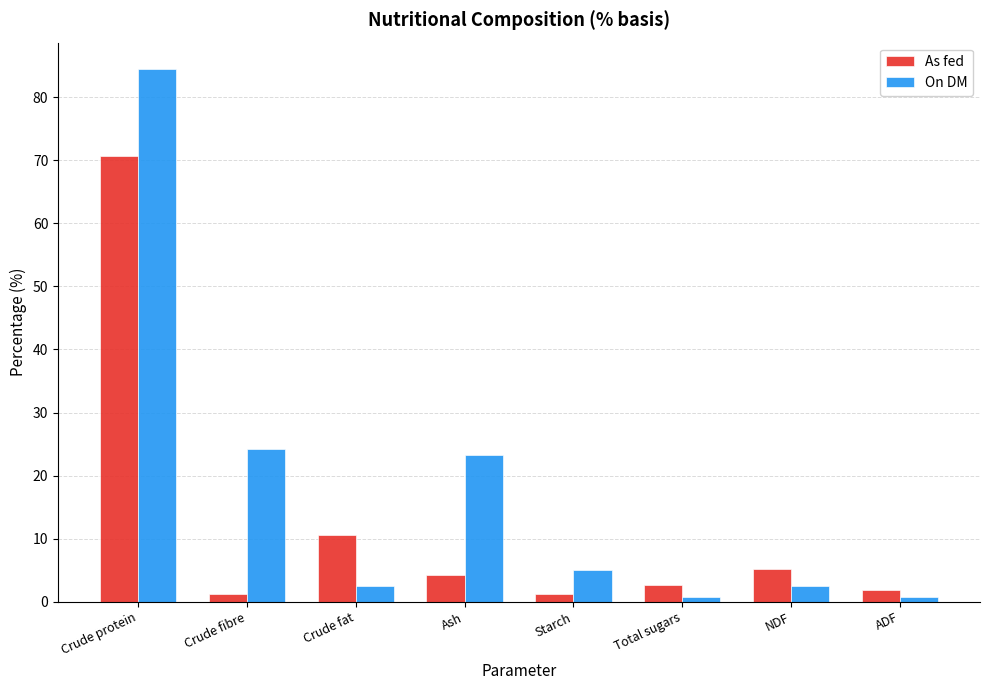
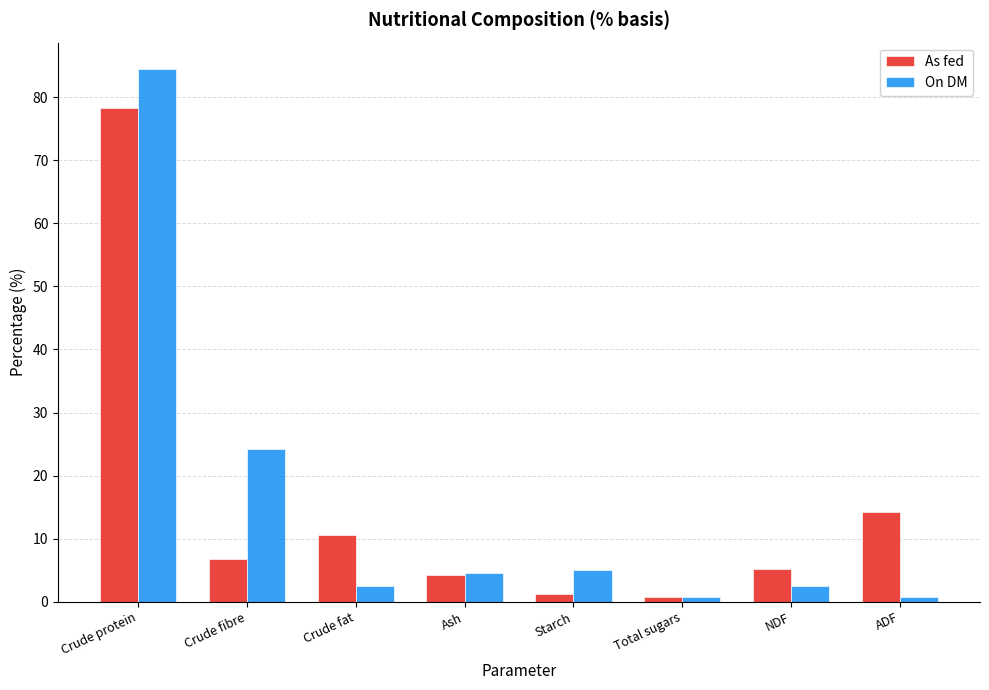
  {
    "As fed": {
-     "Crude protein": 71,
-     "Crude fibre": 1,
+     "Crude protein": 78,
+     "Crude fibre": 7,
      "Crude fat": 11,
      "Ash": 4,
      "Starch": 1,
-     "Total sugars": 3,
+     "Total sugars": 1,
      "NDF": 5,
-     "ADF": 2
+     "ADF": 14
    },
    "On DM": {
      "Crude protein": 84,
      "Crude fibre": 24,
      "Crude fat": 3,
-     "Ash": 23,
+     "Ash": 5,
      "Starch": 5,
      "Total sugars": 1,
      "NDF": 3,
      "ADF": 1
    }
  }
